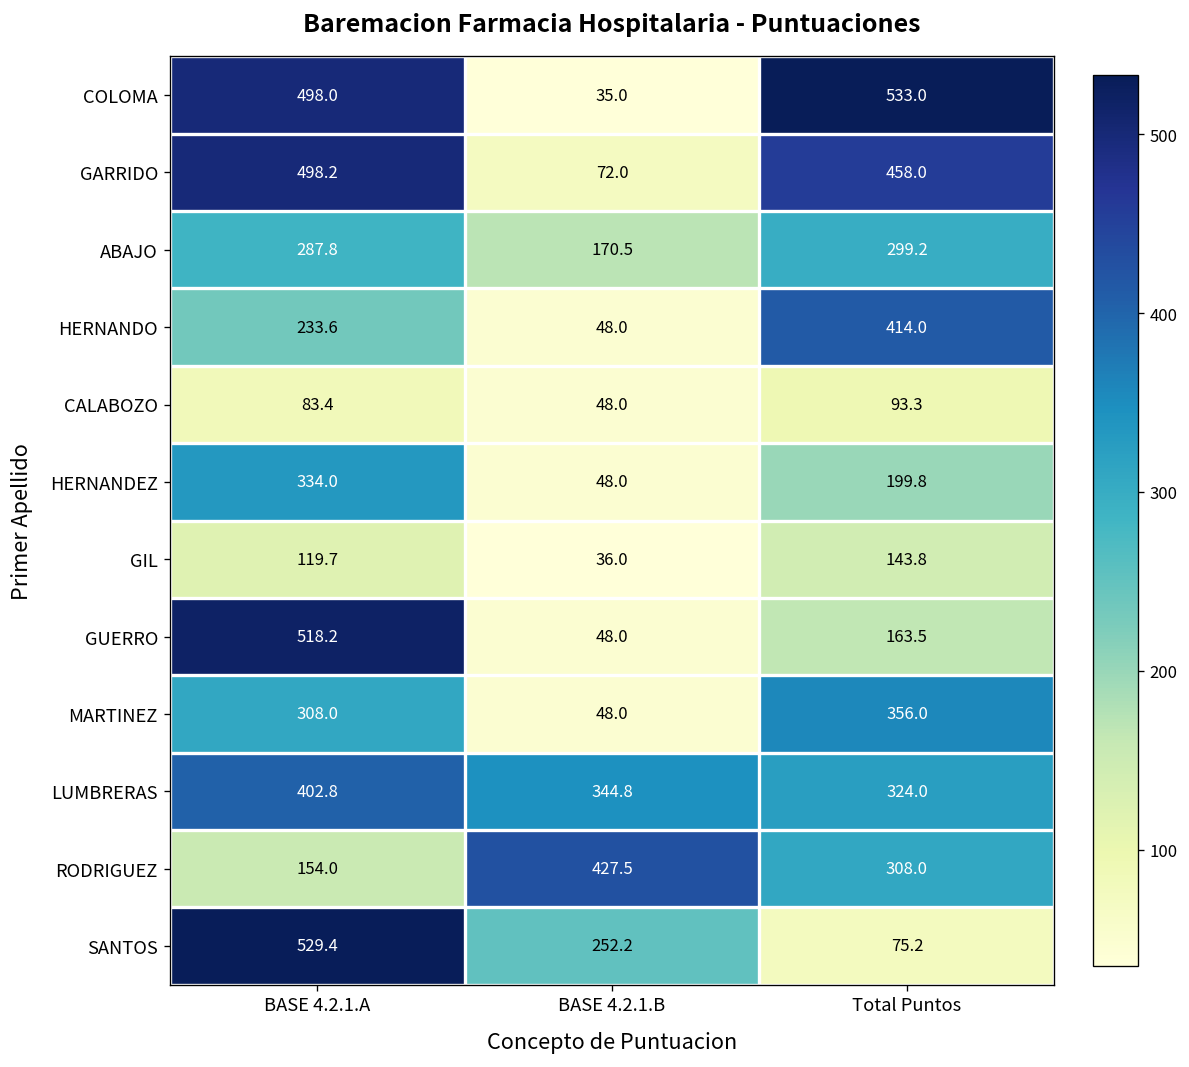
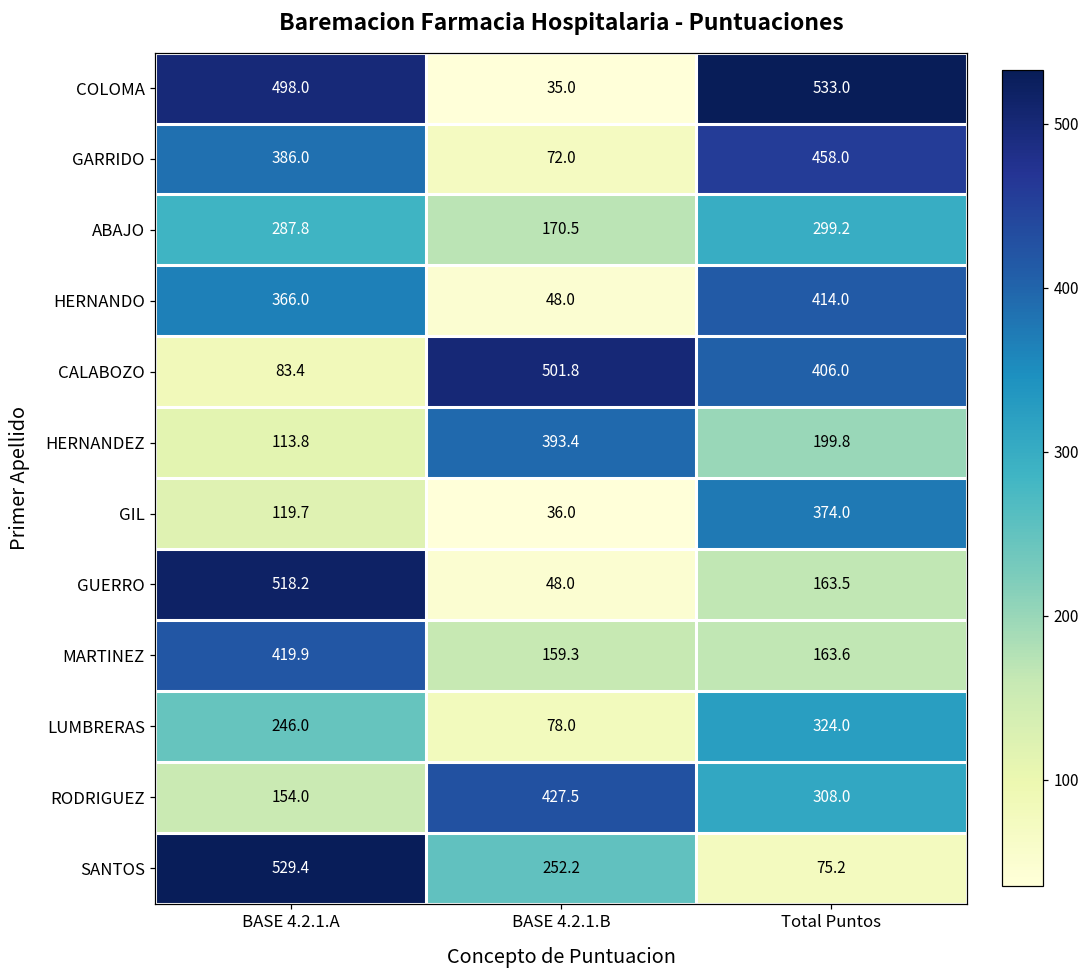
  {
    "COLOMA": {
      "BASE 4.2.1.A": 498.0,
      "BASE 4.2.1.B": 35.0,
      "Total Puntos": 533.0
    },
    "GARRIDO": {
-     "BASE 4.2.1.A": 498.2,
+     "BASE 4.2.1.A": 386.0,
      "BASE 4.2.1.B": 72.0,
      "Total Puntos": 458.0
    },
    "ABAJO": {
      "BASE 4.2.1.A": 287.8,
      "BASE 4.2.1.B": 170.5,
      "Total Puntos": 299.2
    },
    "HERNANDO": {
-     "BASE 4.2.1.A": 233.6,
+     "BASE 4.2.1.A": 366.0,
      "BASE 4.2.1.B": 48.0,
      "Total Puntos": 414.0
    },
    "CALABOZO": {
      "BASE 4.2.1.A": 83.4,
-     "BASE 4.2.1.B": 48.0,
-     "Total Puntos": 93.3
+     "BASE 4.2.1.B": 501.8,
+     "Total Puntos": 406.0
    },
    "HERNANDEZ": {
-     "BASE 4.2.1.A": 334.0,
-     "BASE 4.2.1.B": 48.0,
+     "BASE 4.2.1.A": 113.8,
+     "BASE 4.2.1.B": 393.4,
      "Total Puntos": 199.8
    },
    "GIL": {
      "BASE 4.2.1.A": 119.7,
      "BASE 4.2.1.B": 36.0,
-     "Total Puntos": 143.8
+     "Total Puntos": 374.0
    },
    "GUERRO": {
      "BASE 4.2.1.A": 518.2,
      "BASE 4.2.1.B": 48.0,
      "Total Puntos": 163.5
    },
    "MARTINEZ": {
-     "BASE 4.2.1.A": 308.0,
-     "BASE 4.2.1.B": 48.0,
-     "Total Puntos": 356.0
+     "BASE 4.2.1.A": 419.9,
+     "BASE 4.2.1.B": 159.3,
+     "Total Puntos": 163.6
    },
    "LUMBRERAS": {
-     "BASE 4.2.1.A": 402.8,
-     "BASE 4.2.1.B": 344.8,
+     "BASE 4.2.1.A": 246.0,
+     "BASE 4.2.1.B": 78.0,
      "Total Puntos": 324.0
    },
    "RODRIGUEZ": {
      "BASE 4.2.1.A": 154.0,
      "BASE 4.2.1.B": 427.5,
      "Total Puntos": 308.0
    },
    "SANTOS": {
      "BASE 4.2.1.A": 529.4,
      "BASE 4.2.1.B": 252.2,
      "Total Puntos": 75.2
    }
  }
